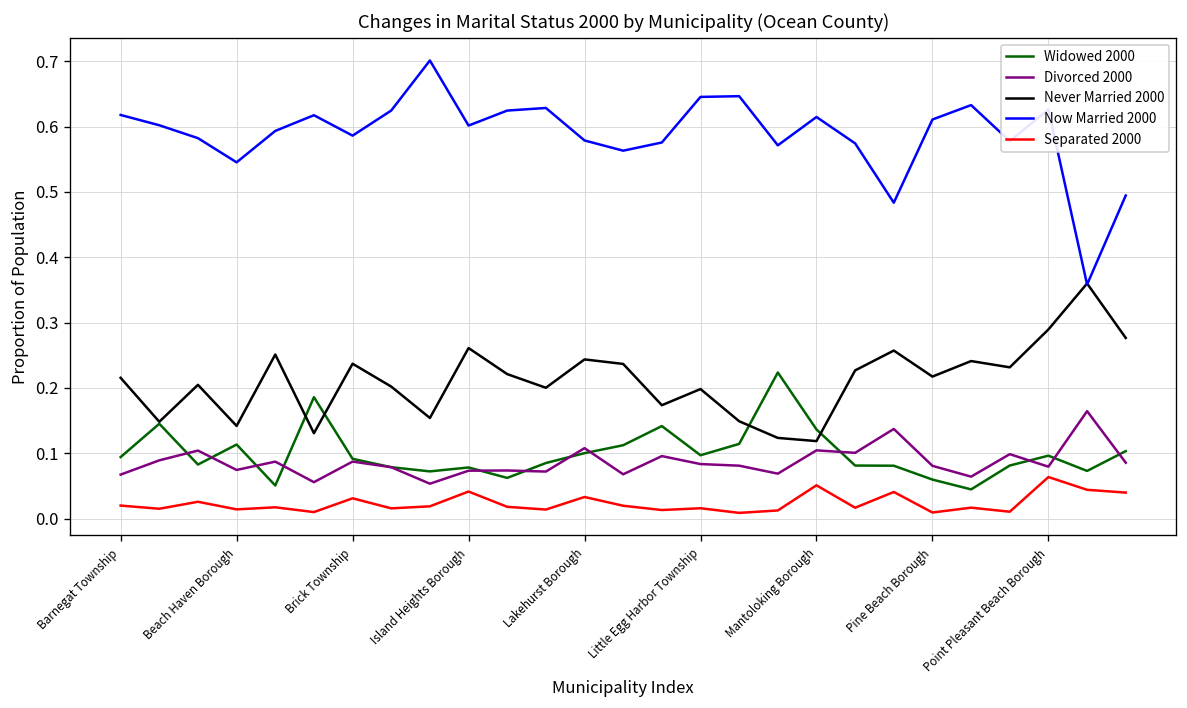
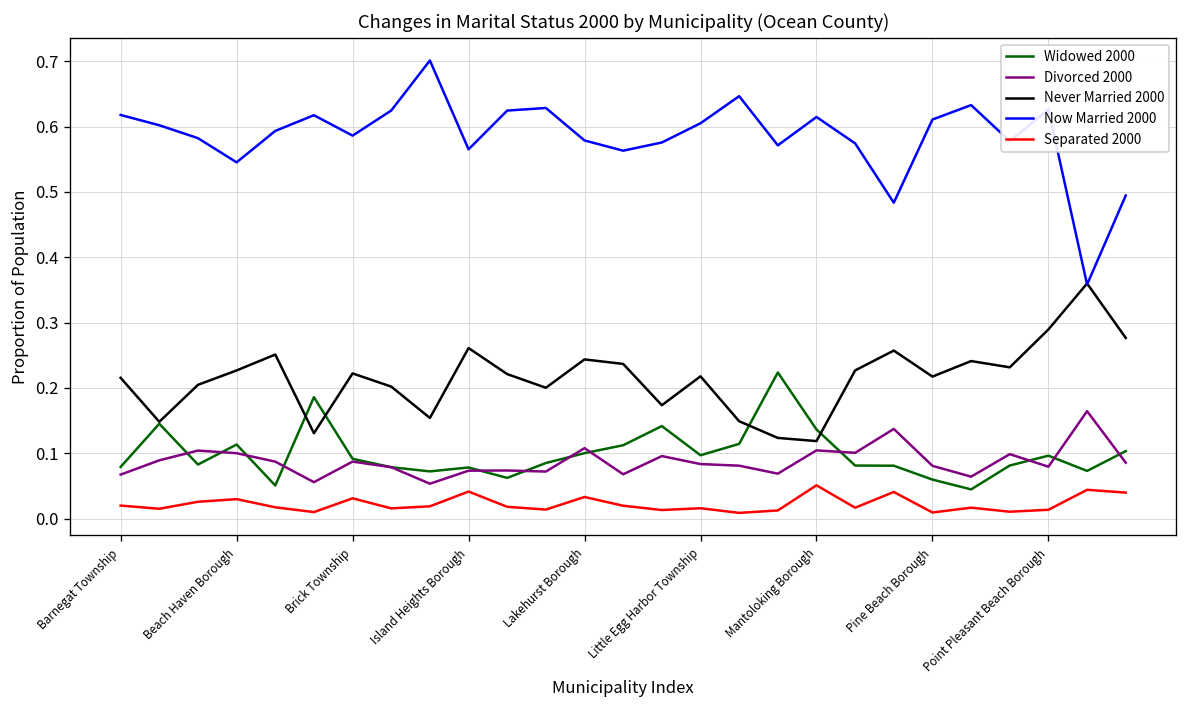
  {
    "Widowed 2000": {
-     "Barnegat Township": 0.09,
+     "Barnegat Township": 0.08,
      "Beach Haven Borough": 0.11,
      "Island Heights Borough": 0.08,
      "Lakehurst Borough": 0.10,
      "Little Egg Harbor Township": 0.10,
      "Mantoloking Borough": 0.14,
      "Pine Beach Borough": 0.06,
      "Point Pleasant Beach Borough": 0.10
    },
    "Divorced 2000": {
      "Barnegat Township": 0.07,
-     "Beach Haven Borough": 0.07,
+     "Beach Haven Borough": 0.10,
      "Island Heights Borough": 0.07,
      "Lakehurst Borough": 0.11,
      "Little Egg Harbor Township": 0.08,
      "Mantoloking Borough": 0.10,
      "Pine Beach Borough": 0.08,
      "Point Pleasant Beach Borough": 0.08
    },
    "Never Married 2000": {
      "Barnegat Township": 0.22,
-     "Beach Haven Borough": 0.14,
-     "Brick Township": 0.24,
+     "Beach Haven Borough": 0.23,
+     "Brick Township": 0.22,
      "Island Heights Borough": 0.26,
      "Lakehurst Borough": 0.24,
-     "Little Egg Harbor Township": 0.20,
+     "Little Egg Harbor Township": 0.22,
      "Mantoloking Borough": 0.12,
      "Pine Beach Borough": 0.22,
      "Point Pleasant Beach Borough": 0.29
    },
    "Now Married 2000": {
      "Barnegat Township": 0.62,
      "Beach Haven Borough": 0.55,
      "Brick Township": 0.59,
-     "Island Heights Borough": 0.60,
+     "Island Heights Borough": 0.57,
      "Lakehurst Borough": 0.58,
-     "Little Egg Harbor Township": 0.65,
+     "Little Egg Harbor Township": 0.61,
      "Mantoloking Borough": 0.61,
      "Pine Beach Borough": 0.61
    },
    "Separated 2000": {
      "Barnegat Township": 0.02,
-     "Beach Haven Borough": 0.01,
+     "Beach Haven Borough": 0.03,
      "Brick Township": 0.03,
      "Island Heights Borough": 0.04,
      "Lakehurst Borough": 0.03,
      "Little Egg Harbor Township": 0.02,
      "Mantoloking Borough": 0.05,
      "Pine Beach Borough": 0.01,
-     "Point Pleasant Beach Borough": 0.06
+     "Point Pleasant Beach Borough": 0.01
    }
  }
